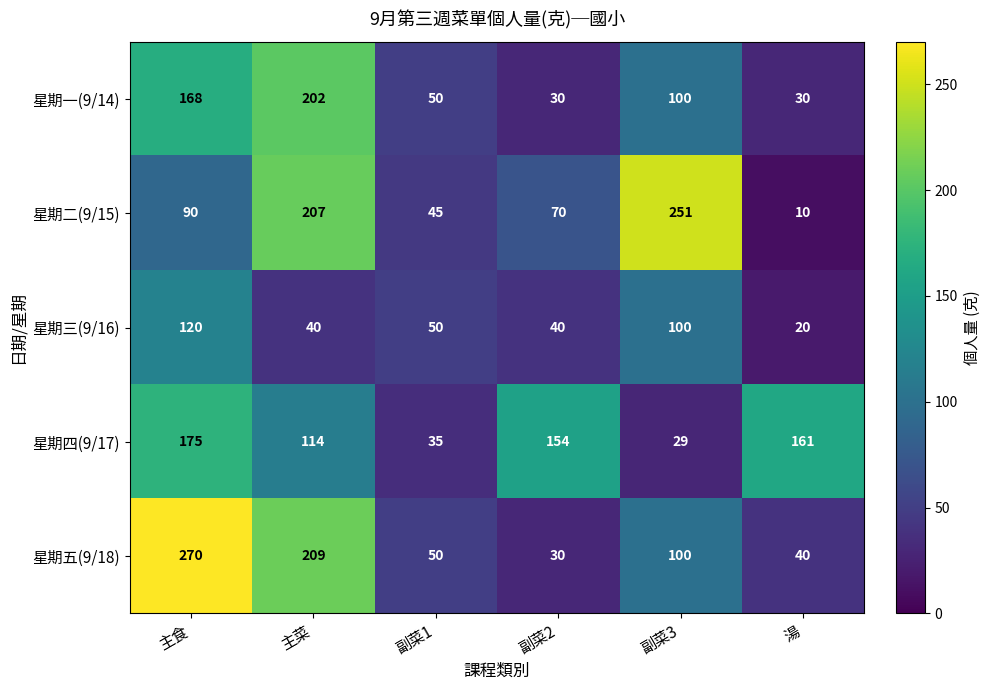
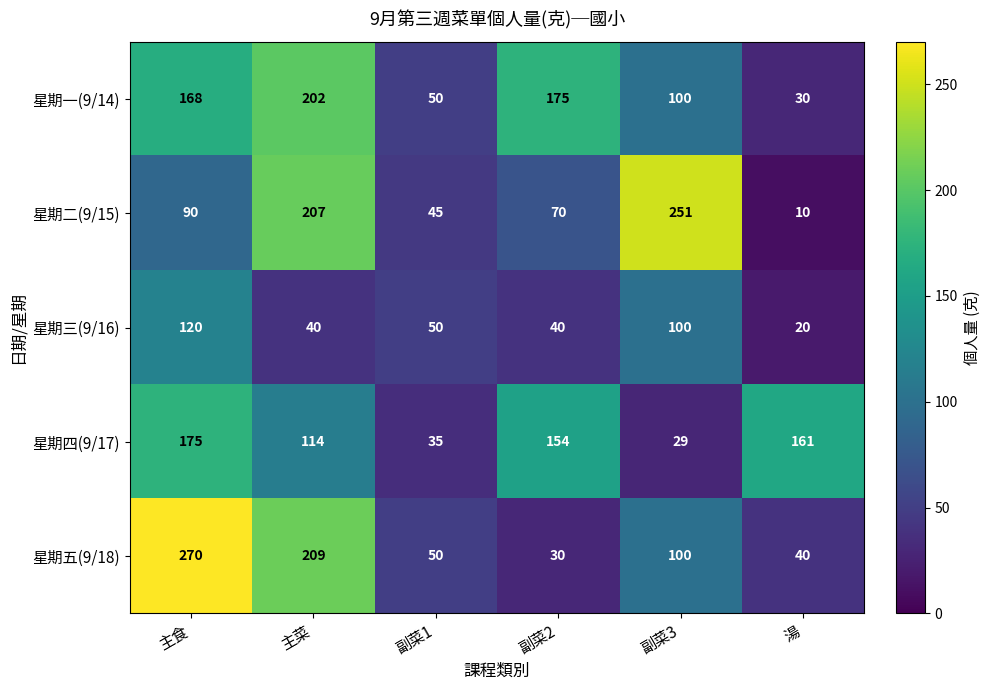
  {
    "星期一(9/14)": {
      "主食": 168,
      "主菜": 202,
      "副菜1": 50,
-     "副菜2": 30,
+     "副菜2": 175,
      "副菜3": 100,
      "湯": 30
    },
    "星期二(9/15)": {
      "主食": 90,
      "主菜": 207,
      "副菜1": 45,
      "副菜2": 70,
      "副菜3": 251,
      "湯": 10
    },
    "星期三(9/16)": {
      "主食": 120,
      "主菜": 40,
      "副菜1": 50,
      "副菜2": 40,
      "副菜3": 100,
      "湯": 20
    },
    "星期四(9/17)": {
      "主食": 175,
      "主菜": 114,
      "副菜1": 35,
      "副菜2": 154,
      "副菜3": 29,
      "湯": 161
    },
    "星期五(9/18)": {
      "主食": 270,
      "主菜": 209,
      "副菜1": 50,
      "副菜2": 30,
      "副菜3": 100,
      "湯": 40
    }
  }
